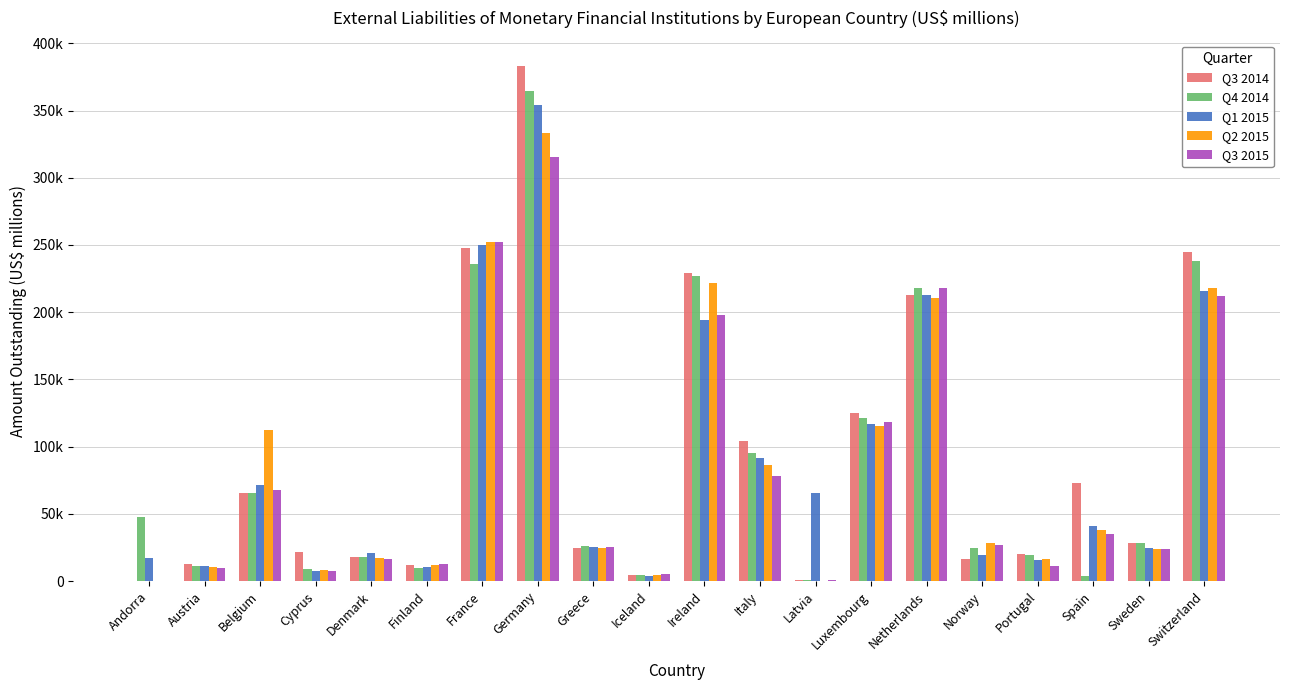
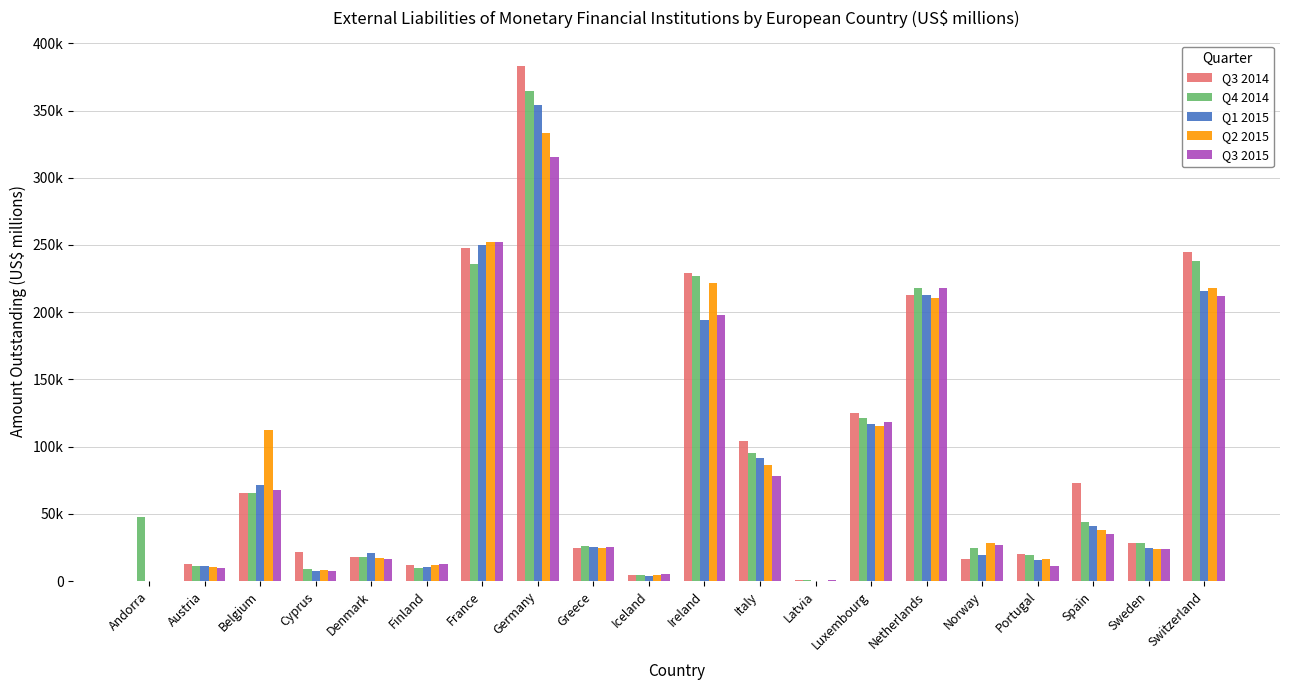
  {
    "Q3 2014": {
      "Austria": 13000,
      "Belgium": 65000,
      "Cyprus": 21000,
      "Denmark": 18000,
      "Finland": 12000,
      "France": 248000,
      "Germany": 383000,
      "Greece": 25000,
      "Iceland": 5000,
      "Ireland": 229000,
      "Italy": 104000,
      "Luxembourg": 125000,
      "Netherlands": 213000,
      "Norway": 17000,
      "Portugal": 20000,
      "Spain": 73000,
      "Sweden": 28000,
      "Switzerland": 244000
    },
    "Q4 2014": {
      "Andorra": 47000,
      "Austria": 11000,
      "Belgium": 66000,
      "Cyprus": 9000,
      "Denmark": 18000,
      "Finland": 10000,
      "France": 236000,
      "Germany": 365000,
      "Greece": 26000,
      "Iceland": 4000,
      "Ireland": 227000,
      "Italy": 95000,
      "Luxembourg": 121000,
      "Netherlands": 218000,
      "Norway": 25000,
      "Portugal": 20000,
-     "Spain": 4000,
+     "Spain": 44000,
      "Sweden": 28000,
      "Switzerland": 238000
    },
    "Q1 2015": {
-     "Andorra": 17000,
+     "Andorra": 0,
      "Austria": 12000,
      "Belgium": 71000,
      "Cyprus": 8000,
      "Denmark": 21000,
      "Finland": 10000,
      "France": 250000,
      "Germany": 354000,
      "Greece": 25000,
      "Iceland": 4000,
      "Ireland": 194000,
      "Italy": 91000,
-     "Latvia": 66000,
+     "Latvia": 0,
      "Luxembourg": 117000,
      "Netherlands": 213000,
      "Norway": 19000,
      "Portugal": 16000,
      "Spain": 41000,
      "Sweden": 25000,
      "Switzerland": 216000
    },
    "Q2 2015": {
      "Austria": 11000,
      "Belgium": 112000,
      "Cyprus": 8000,
      "Denmark": 17000,
      "Finland": 12000,
      "France": 252000,
      "Germany": 333000,
      "Greece": 24000,
      "Iceland": 4000,
      "Ireland": 222000,
      "Italy": 87000,
      "Luxembourg": 116000,
      "Netherlands": 210000,
      "Norway": 28000,
      "Portugal": 17000,
      "Spain": 38000,
      "Sweden": 24000,
      "Switzerland": 218000
    },
    "Q3 2015": {
      "Austria": 10000,
      "Belgium": 67000,
      "Cyprus": 8000,
      "Denmark": 17000,
      "Finland": 12000,
      "France": 252000,
      "Germany": 315000,
      "Greece": 25000,
      "Iceland": 5000,
      "Ireland": 198000,
      "Italy": 78000,
      "Luxembourg": 118000,
      "Netherlands": 218000,
      "Norway": 27000,
      "Portugal": 11000,
      "Spain": 35000,
      "Sweden": 24000,
      "Switzerland": 212000
    }
  }
